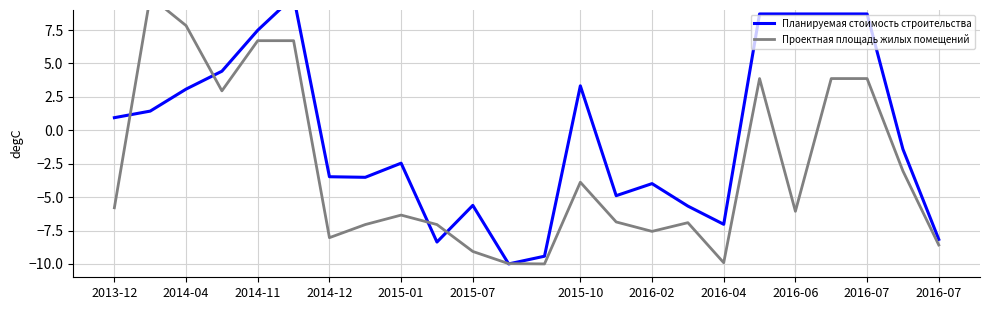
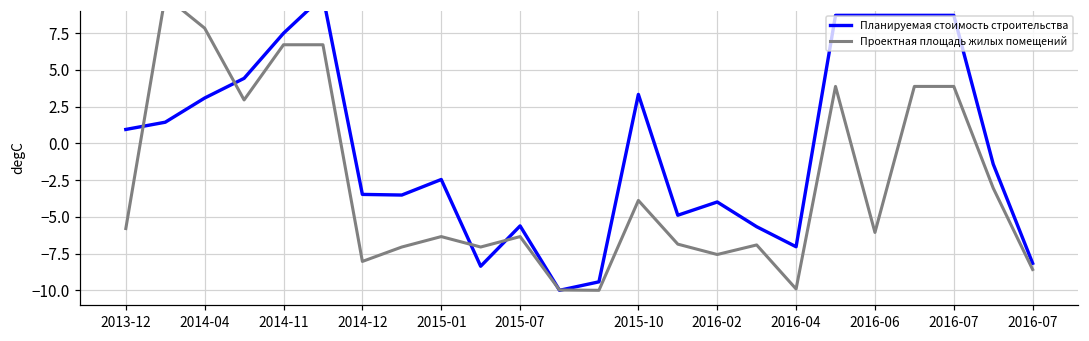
  {
    "Планируемая стоимость строительства": {
      "2013-12": 0.9,
      "2014-04": 3.1,
      "2014-11": 7.5,
      "2014-12": -3.5,
      "2015-01": -2.5,
      "2015-07": -5.6,
      "2015-10": 3.3,
      "2016-02": -4.0,
      "2016-04": -7.0,
      "2016-06": 8.7
    },
    "Проектная площадь жилых помещений": {
      "2013-12": -5.8,
      "2014-04": 7.8,
      "2014-11": 6.7,
      "2014-12": -8.0,
      "2015-01": -6.3,
-     "2015-07": -9.1,
+     "2015-07": -6.3,
      "2015-10": -3.9,
      "2016-02": -7.6,
      "2016-04": -9.9,
      "2016-06": -6.1
    }
  }
